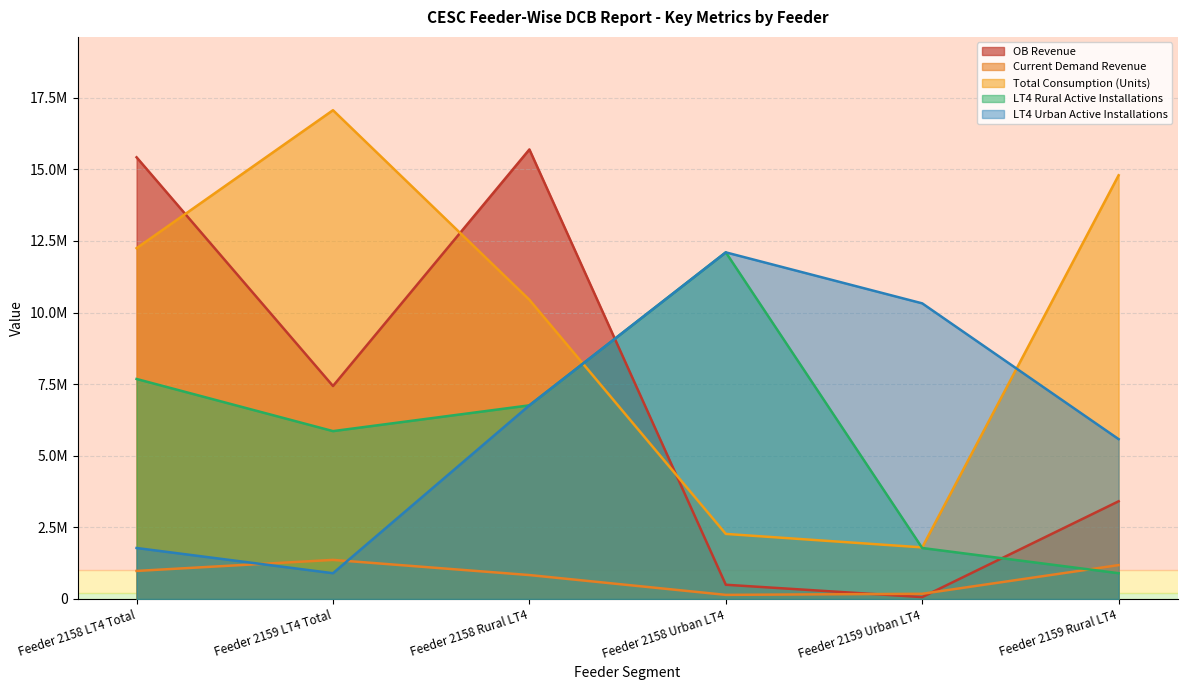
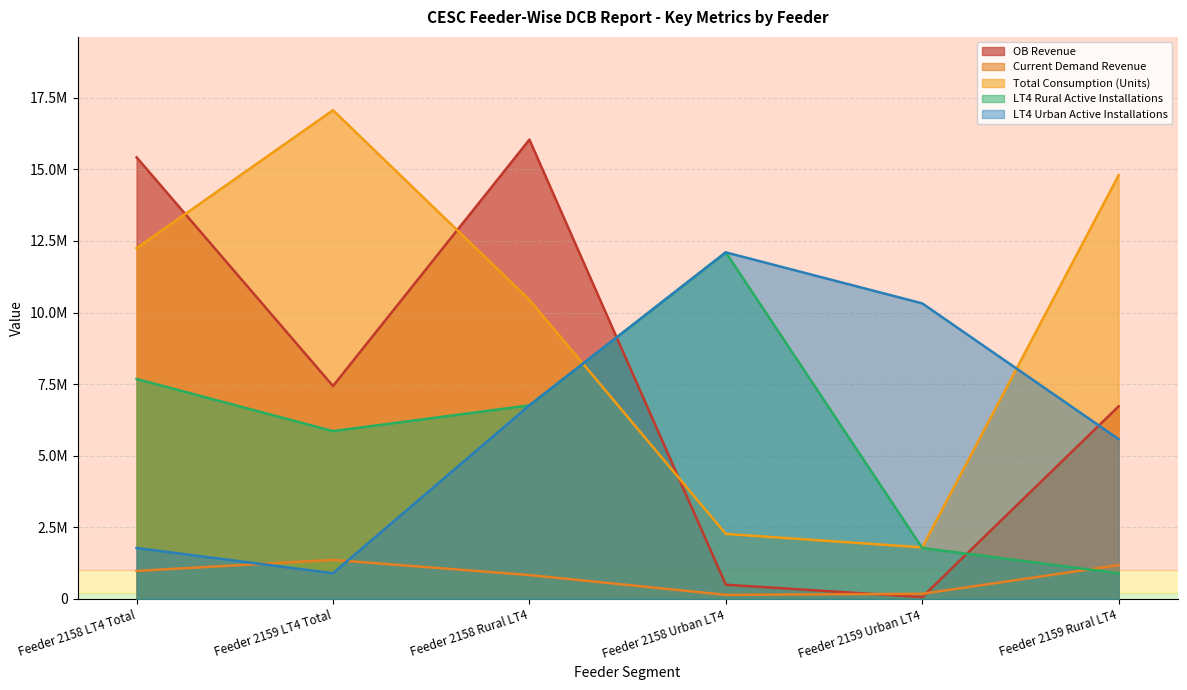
  {
    "OB Revenue": {
      "Feeder 2158 LT4 Total": 15400000,
      "Feeder 2159 LT4 Total": 7400000,
-     "Feeder 2158 Rural LT4": 15700000,
+     "Feeder 2158 Rural LT4": 16000000,
      "Feeder 2158 Urban LT4": 500000,
      "Feeder 2159 Urban LT4": 100000,
-     "Feeder 2159 Rural LT4": 3400000
+     "Feeder 2159 Rural LT4": 6700000
    },
    "LT4 Rural Active Installations": {
      "Feeder 2158 LT4 Total": 7700000,
      "Feeder 2159 LT4 Total": 5900000,
      "Feeder 2159 Rural LT4": 900000
    },
    "LT4 Urban Active Installations": {
      "Feeder 2158 LT4 Total": 1800000,
      "Feeder 2159 LT4 Total": 900000,
      "Feeder 2159 Urban LT4": 10300000,
      "Feeder 2159 Rural LT4": 5600000
    }
  }
